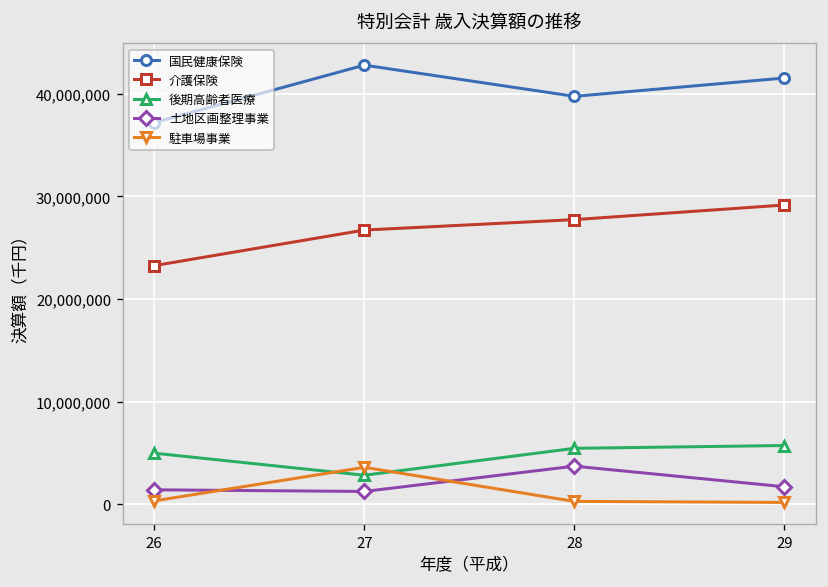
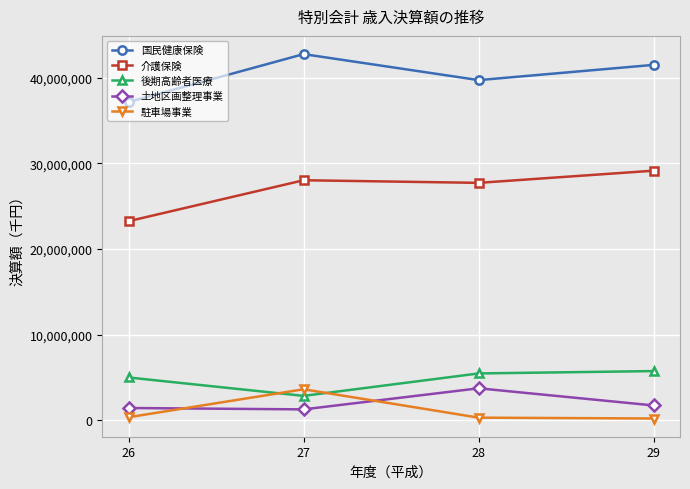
  {
    "国民健康保険": {
      "27": "43,000,000",
      "28": "40,000,000",
      "29": "42,000,000"
    },
    "介護保険": {
      "26": "23,000,000",
-     "27": "27,000,000",
+     "27": "28,000,000",
      "28": "28,000,000",
      "29": "29,000,000"
    },
    "後期高齢者医療": {
      "26": "5,000,000",
      "27": "3,000,000",
      "28": "5,000,000",
      "29": "6,000,000"
    },
    "土地区画整理事業": {
      "26": "1,000,000",
      "27": "1,000,000",
      "28": "4,000,000",
      "29": "2,000,000"
    },
    "駐車場事業": {
      "26": "0",
      "27": "4,000,000",
      "28": "0",
      "29": "0"
    }
  }
